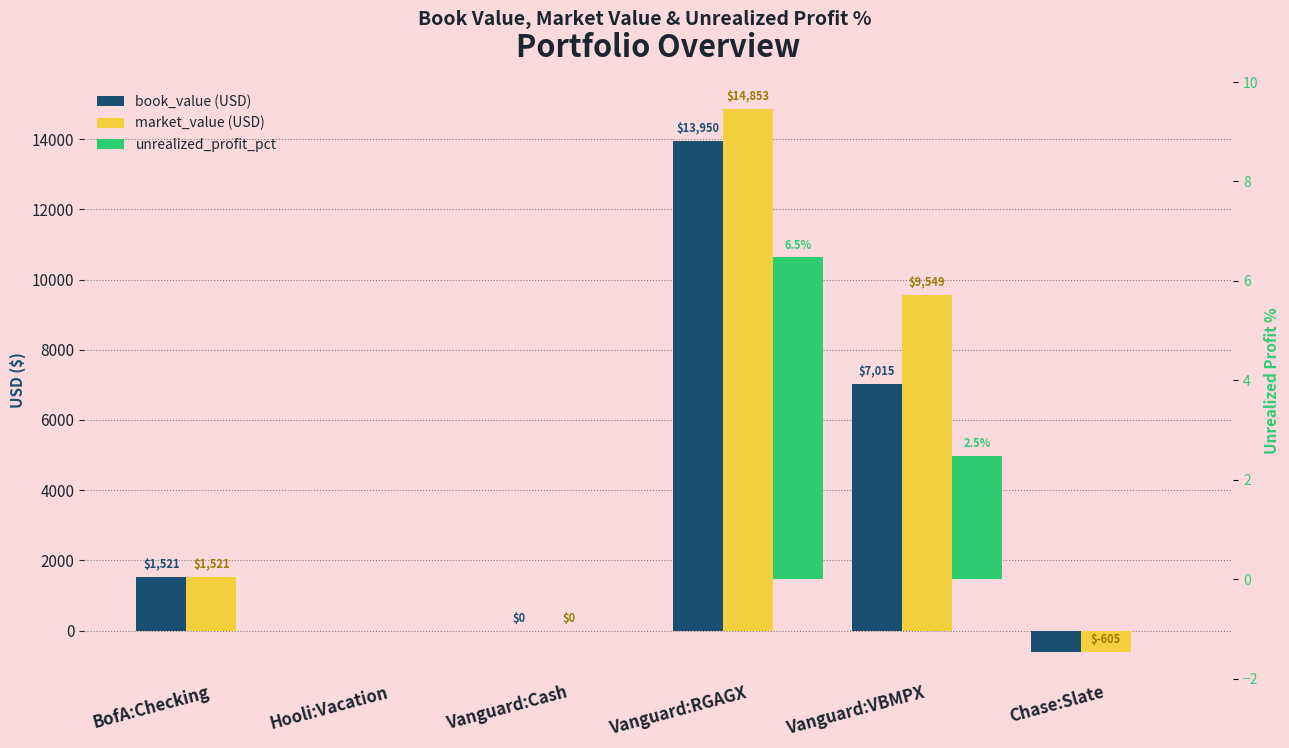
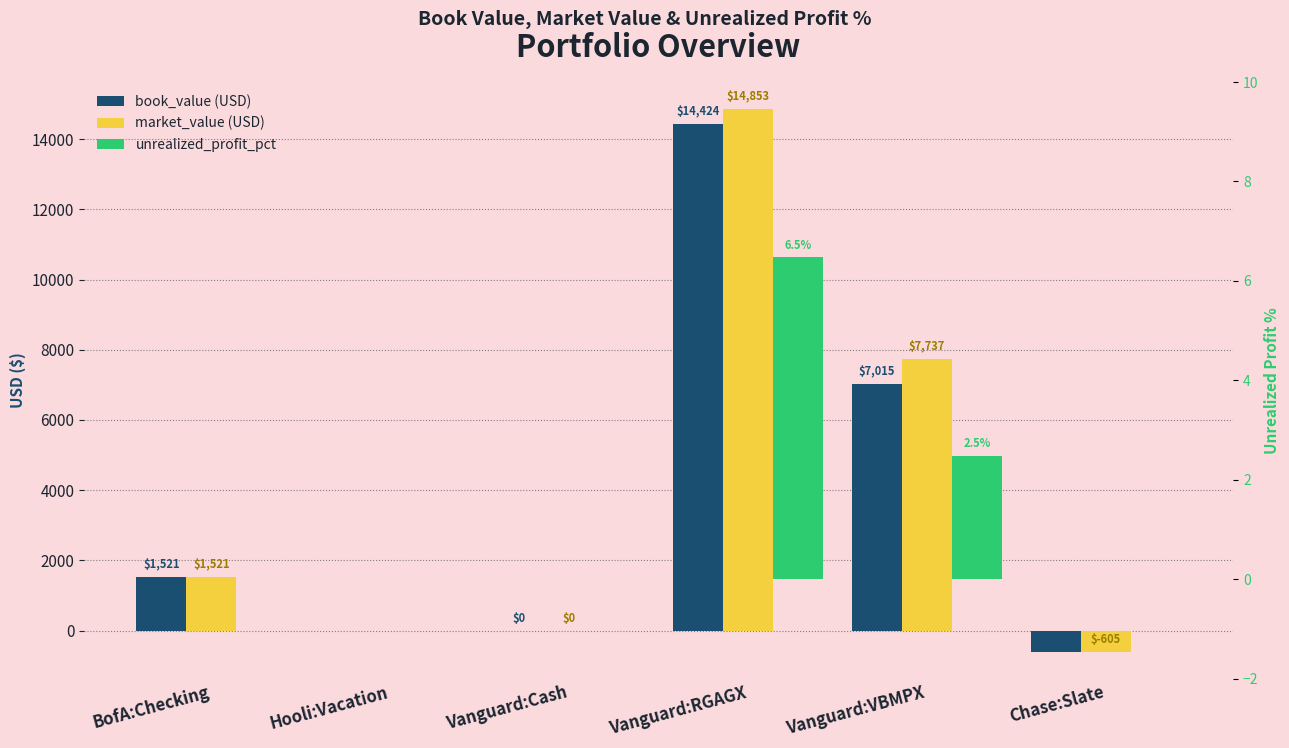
  {
    "book_value (USD)": {
      "BofA:Checking": "$1,521",
      "Vanguard:Cash": "$0",
-     "Vanguard:RGAGX": "$13,950",
+     "Vanguard:RGAGX": "$14,424",
      "Vanguard:VBMPX": "$7,015"
    },
    "market_value (USD)": {
      "BofA:Checking": "$1,521",
      "Vanguard:Cash": "$0",
      "Vanguard:RGAGX": "$14,853",
-     "Vanguard:VBMPX": "$9,549",
+     "Vanguard:VBMPX": "$7,737",
      "Chase:Slate": "$-605"
    },
    "unrealized_profit_pct": {
      "Vanguard:RGAGX": "6.5%",
      "Vanguard:VBMPX": "2.5%"
    }
  }
